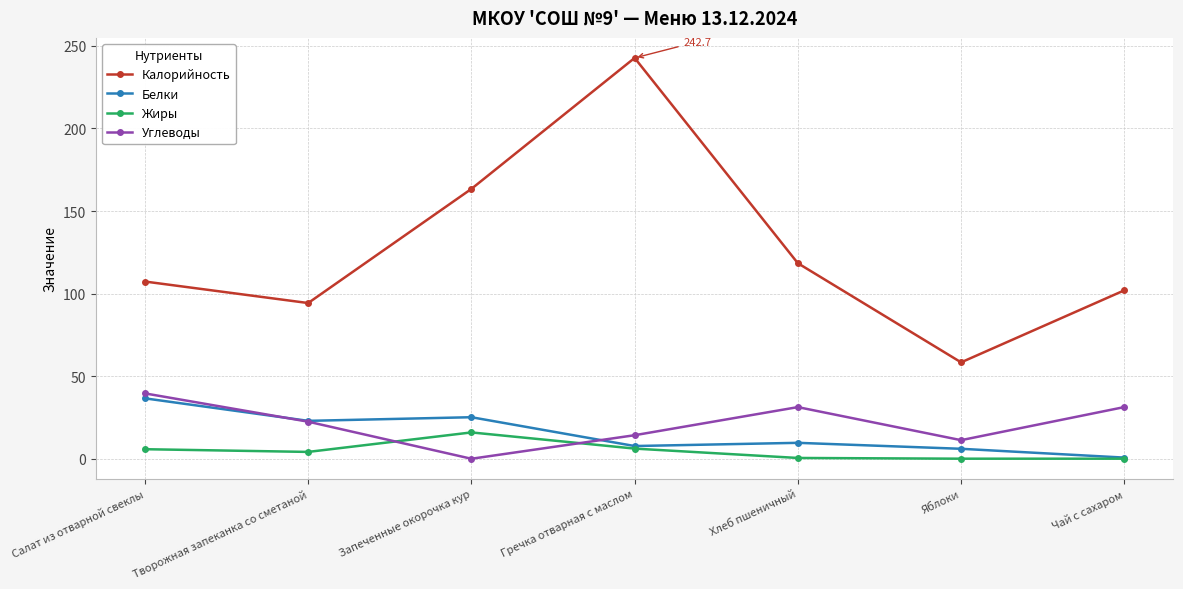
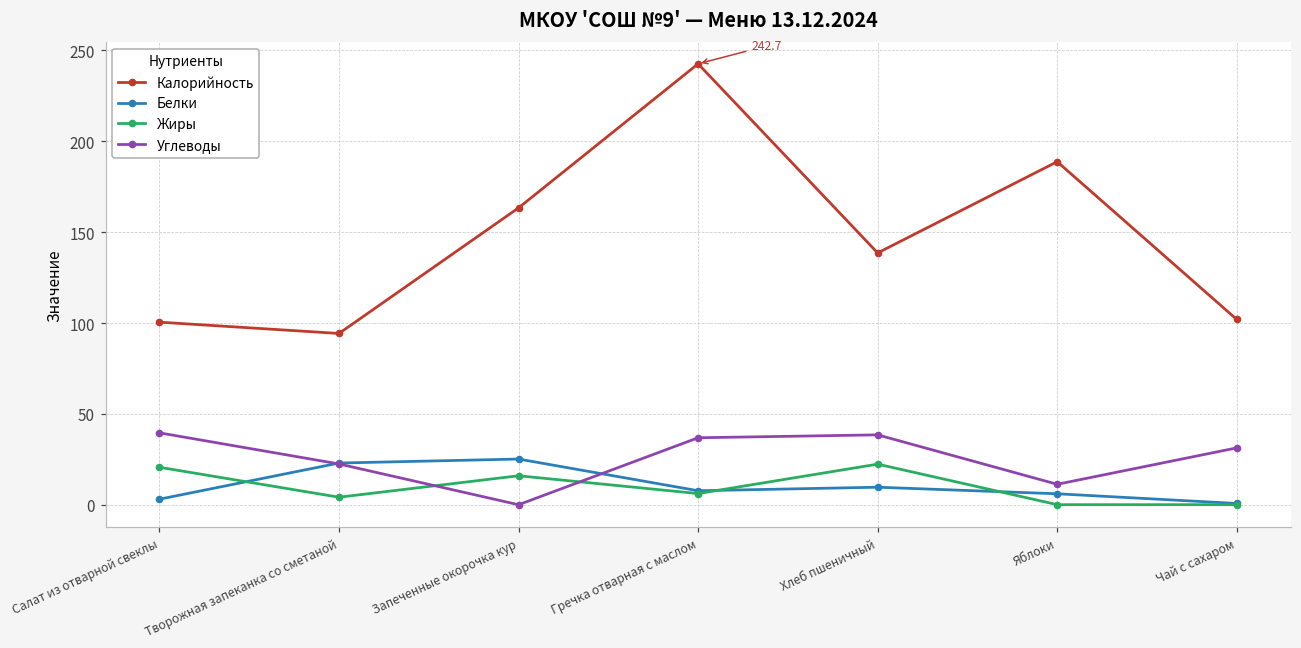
  {
    "Калорийность": {
-     "Салат из отварной свеклы": 107,
+     "Салат из отварной свеклы": 101,
      "Творожная запеканка со сметаной": 94,
      "Запеченные окорочка кур": 163,
-     "Хлеб пшеничный": 118,
-     "Яблоки": 58,
+     "Хлеб пшеничный": 139,
+     "Яблоки": 189,
      "Чай с сахаром": 102
    },
    "Белки": {
-     "Салат из отварной свеклы": 37,
+     "Салат из отварной свеклы": 3,
      "Запеченные окорочка кур": 25,
      "Гречка отварная с маслом": 8,
      "Хлеб пшеничный": 10,
      "Яблоки": 6
    },
    "Жиры": {
-     "Салат из отварной свеклы": 6,
+     "Салат из отварной свеклы": 21,
      "Творожная запеканка со сметаной": 4,
      "Запеченные окорочка кур": 16,
      "Гречка отварная с маслом": 6,
-     "Хлеб пшеничный": 1,
+     "Хлеб пшеничный": 22,
      "Яблоки": 0
    },
    "Углеводы": {
      "Салат из отварной свеклы": 40,
      "Запеченные окорочка кур": 0,
-     "Гречка отварная с маслом": 14,
-     "Хлеб пшеничный": 31,
+     "Гречка отварная с маслом": 37,
+     "Хлеб пшеничный": 39,
      "Яблоки": 11,
      "Чай с сахаром": 31
    }
  }
